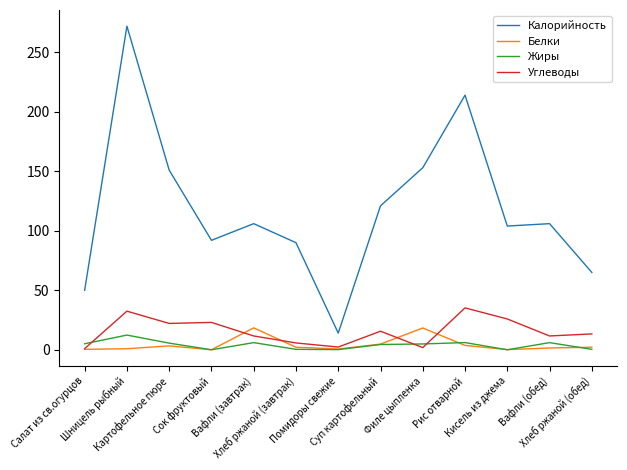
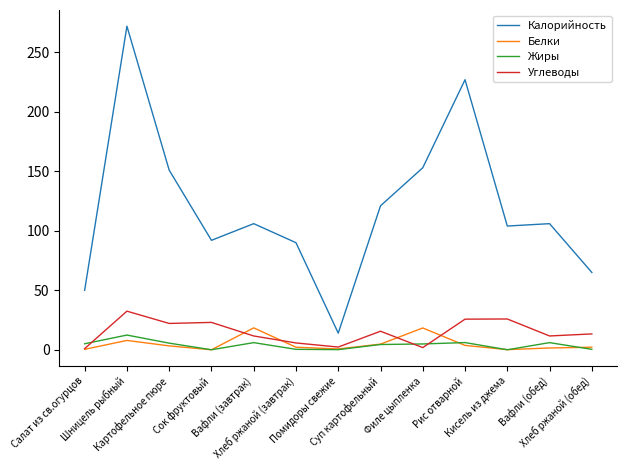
  {
    "Калорийность": {
      "Салат из св.огурцов": 50,
      "Шницель рыбный": 272,
      "Картофельное пюре": 151,
      "Сок фруктовый": 92,
      "Вафли (завтрак)": 106,
      "Хлеб ржаной (завтрак)": 90,
      "Помидоры свежие": 14,
      "Суп картофельный": 121,
      "Филе цыпленка": 153,
-     "Рис отварной": 214,
+     "Рис отварной": 227,
      "Кисель из джема": 104,
      "Вафли (обед)": 106,
      "Хлеб ржаной (обед)": 65
    },
    "Белки": {
-     "Шницель рыбный": 1,
+     "Шницель рыбный": 8,
      "Картофельное пюре": 3,
      "Вафли (завтрак)": 18,
      "Филе цыпленка": 18,
      "Рис отварной": 4,
      "Вафли (обед)": 2
    },
    "Жиры": {
      "Салат из св.огурцов": 5,
      "Шницель рыбный": 12,
      "Картофельное пюре": 6,
      "Вафли (завтрак)": 6,
      "Филе цыпленка": 5,
      "Рис отварной": 6,
      "Вафли (обед)": 6
    },
    "Углеводы": {
      "Шницель рыбный": 32,
      "Картофельное пюре": 22,
      "Сок фруктовый": 23,
      "Вафли (завтрак)": 12,
      "Хлеб ржаной (завтрак)": 6,
      "Суп картофельный": 16,
      "Филе цыпленка": 2,
-     "Рис отварной": 35,
+     "Рис отварной": 26,
      "Кисель из джема": 26,
      "Вафли (обед)": 12,
      "Хлеб ржаной (обед)": 13
    }
  }
